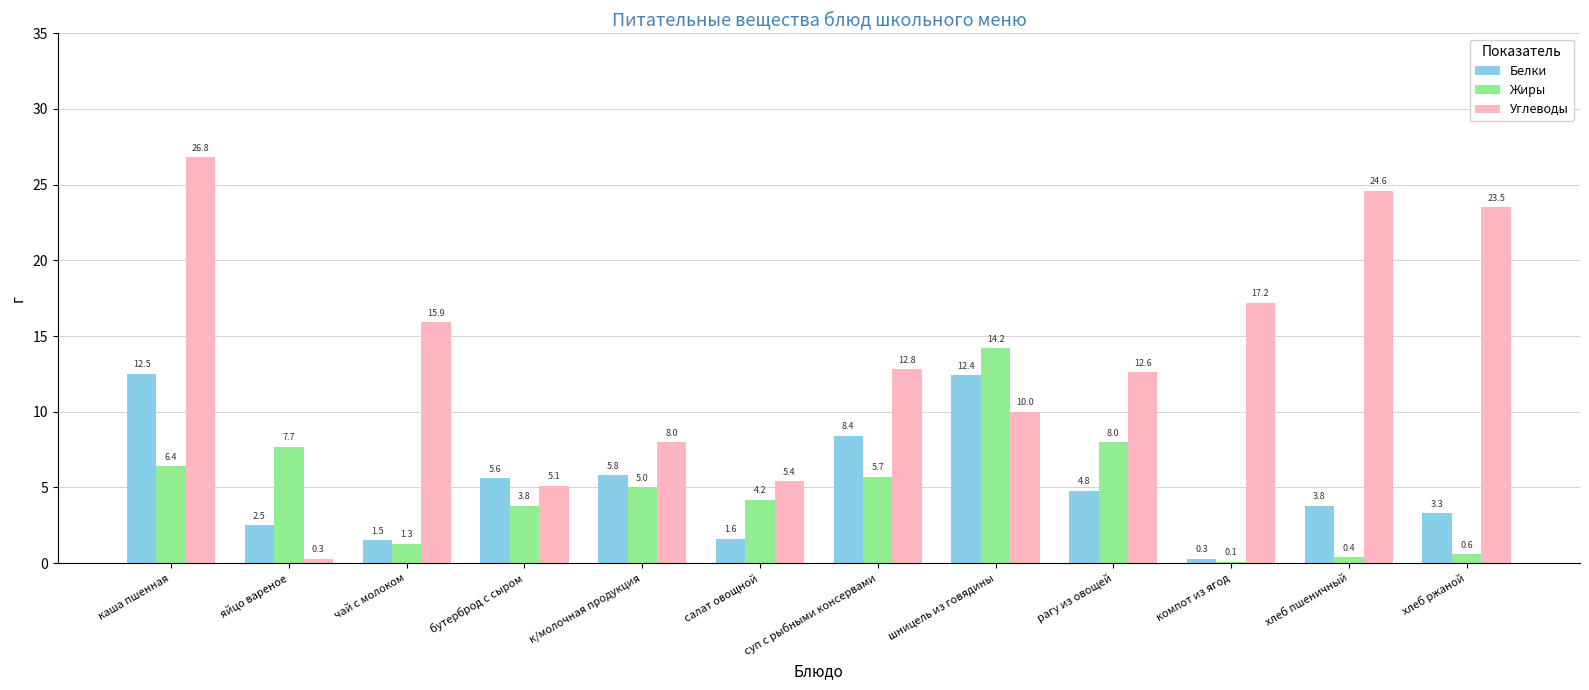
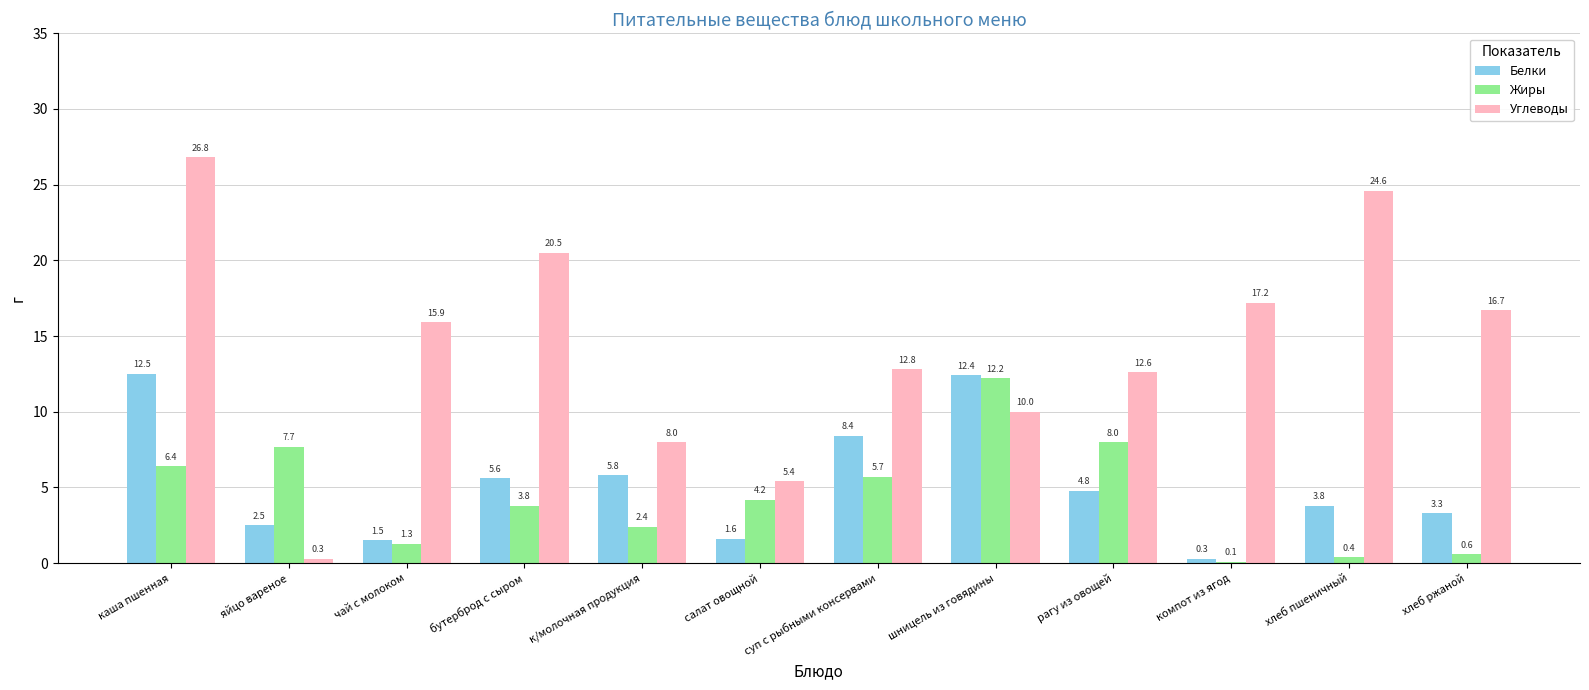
  {
    "Белки": {
      "каша пшенная": 12.5,
      "яйцо вареное": 2.5,
      "чай с молоком": 1.5,
      "бутерброд с сыром": 5.6,
      "к/молочная продукция": 5.8,
      "салат овощной": 1.6,
      "суп с рыбными консервами": 8.4,
      "шницель из говядины": 12.4,
      "рагу из овощей": 4.8,
      "компот из ягод": 0.3,
      "хлеб пшеничный": 3.8,
      "хлеб ржаной": 3.3
    },
    "Жиры": {
      "каша пшенная": 6.4,
      "яйцо вареное": 7.7,
      "чай с молоком": 1.3,
      "бутерброд с сыром": 3.8,
-     "к/молочная продукция": 5.0,
+     "к/молочная продукция": 2.4,
      "салат овощной": 4.2,
      "суп с рыбными консервами": 5.7,
-     "шницель из говядины": 14.2,
+     "шницель из говядины": 12.2,
      "рагу из овощей": 8.0,
      "компот из ягод": 0.1,
      "хлеб пшеничный": 0.4,
      "хлеб ржаной": 0.6
    },
    "Углеводы": {
      "каша пшенная": 26.8,
      "яйцо вареное": 0.3,
      "чай с молоком": 15.9,
-     "бутерброд с сыром": 5.1,
+     "бутерброд с сыром": 20.5,
      "к/молочная продукция": 8.0,
      "салат овощной": 5.4,
      "суп с рыбными консервами": 12.8,
      "шницель из говядины": 10.0,
      "рагу из овощей": 12.6,
      "компот из ягод": 17.2,
      "хлеб пшеничный": 24.6,
-     "хлеб ржаной": 23.5
+     "хлеб ржаной": 16.7
    }
  }
